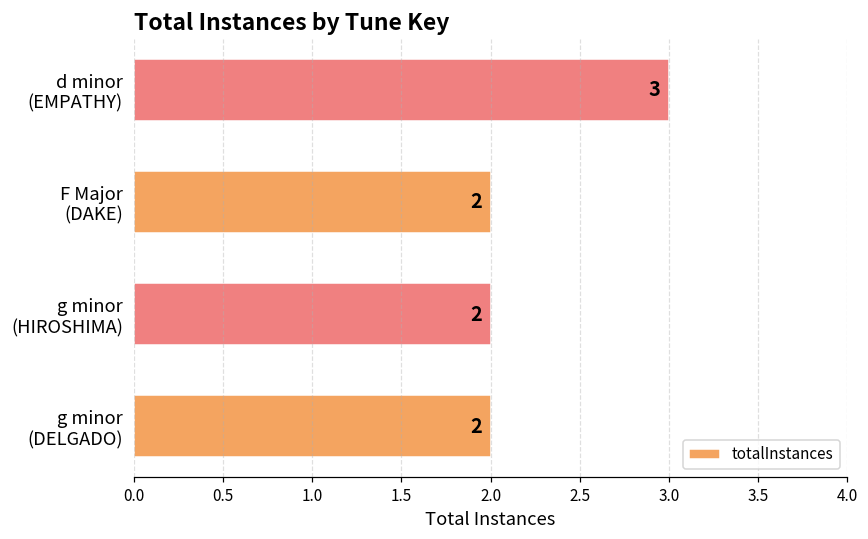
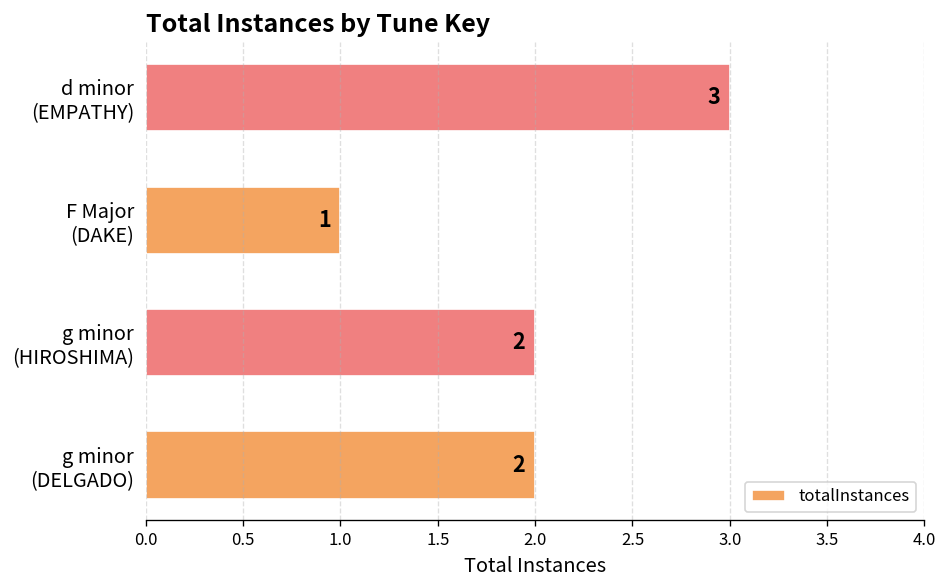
  {
    "d minor (EMPATHY)": 3,
-   "F Major (DAKE)": 2,
+   "F Major (DAKE)": 1,
    "g minor (HIROSHIMA)": 2,
    "g minor (DELGADO)": 2
  }
